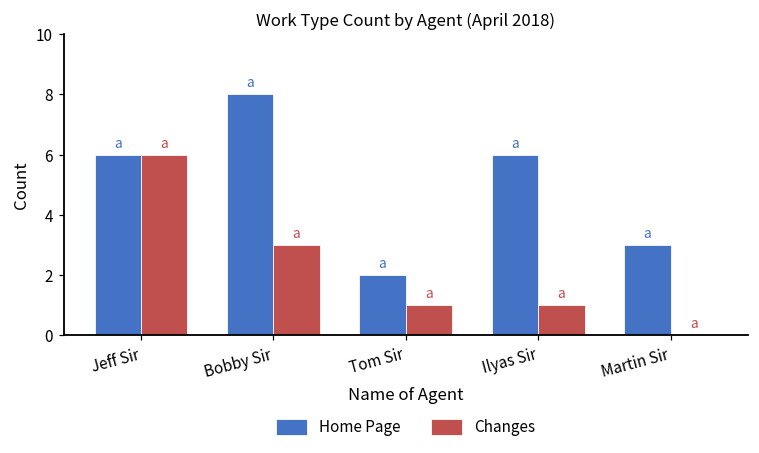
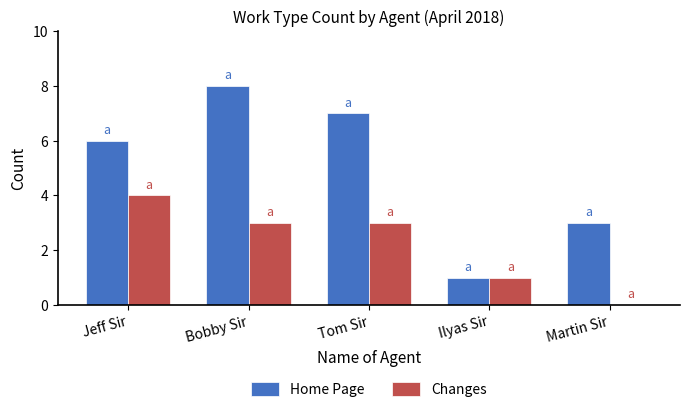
  {
    "Home Page": {
      "Jeff Sir": 6,
      "Bobby Sir": 8,
-     "Tom Sir": 2,
-     "Ilyas Sir": 6,
+     "Tom Sir": 7,
+     "Ilyas Sir": 1,
      "Martin Sir": 3
    },
    "Changes": {
-     "Jeff Sir": 6,
+     "Jeff Sir": 4,
      "Bobby Sir": 3,
-     "Tom Sir": 1,
+     "Tom Sir": 3,
      "Ilyas Sir": 1,
      "Martin Sir": 0
    }
  }
